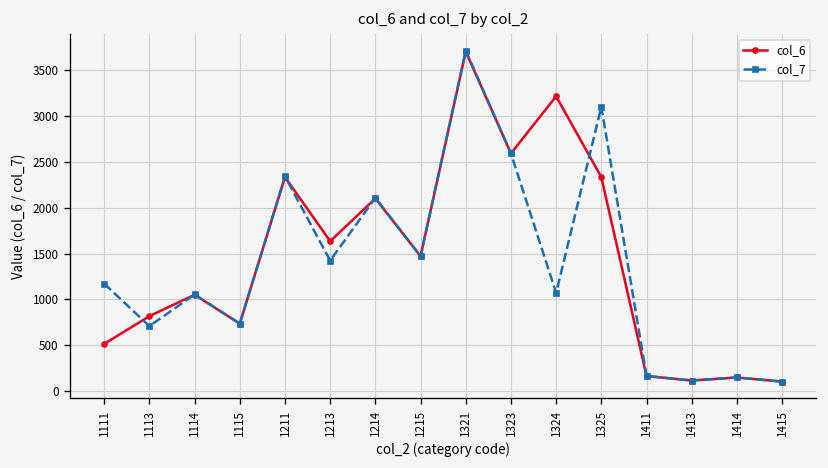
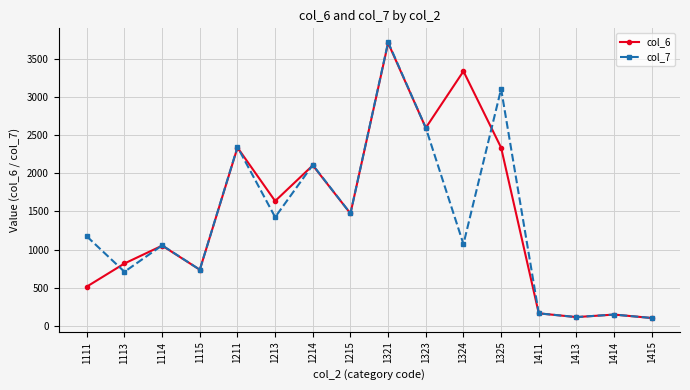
  {
    "col_6": {
      "1111": 500,
      "1113": 800,
      "1213": 1600,
-     "1324": 3200,
+     "1324": 3300,
      "1325": 2300
    },
    "col_7": {
      "1111": 1200,
      "1113": 700,
      "1213": 1400,
      "1324": 1100,
      "1325": 3100
    }
  }
